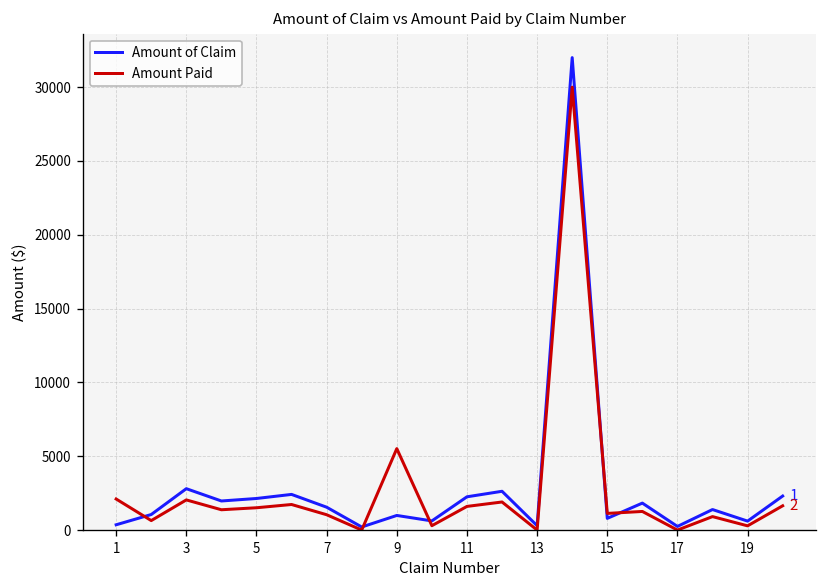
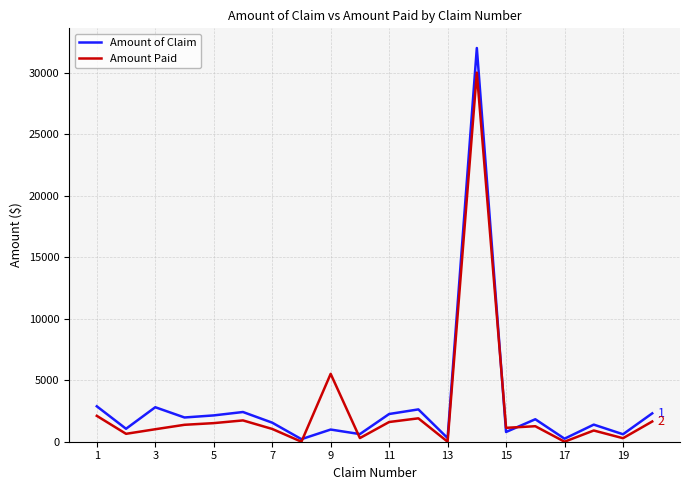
  {
    "Amount of Claim": {
-     "1": 400,
+     "1": 2900,
      "3": 2800,
      "5": 2100,
      "7": 1500,
      "9": 1000,
      "11": 2300,
      "13": 300,
      "15": 800,
      "17": 200,
      "19": 600
    },
    "Amount Paid": {
      "1": 2100,
-     "3": 2000,
+     "3": 1000,
      "5": 1500,
      "7": 1000,
      "9": 5500,
      "11": 1600,
      "13": 0,
      "15": 1100,
      "17": 0,
      "19": 300
    }
  }
